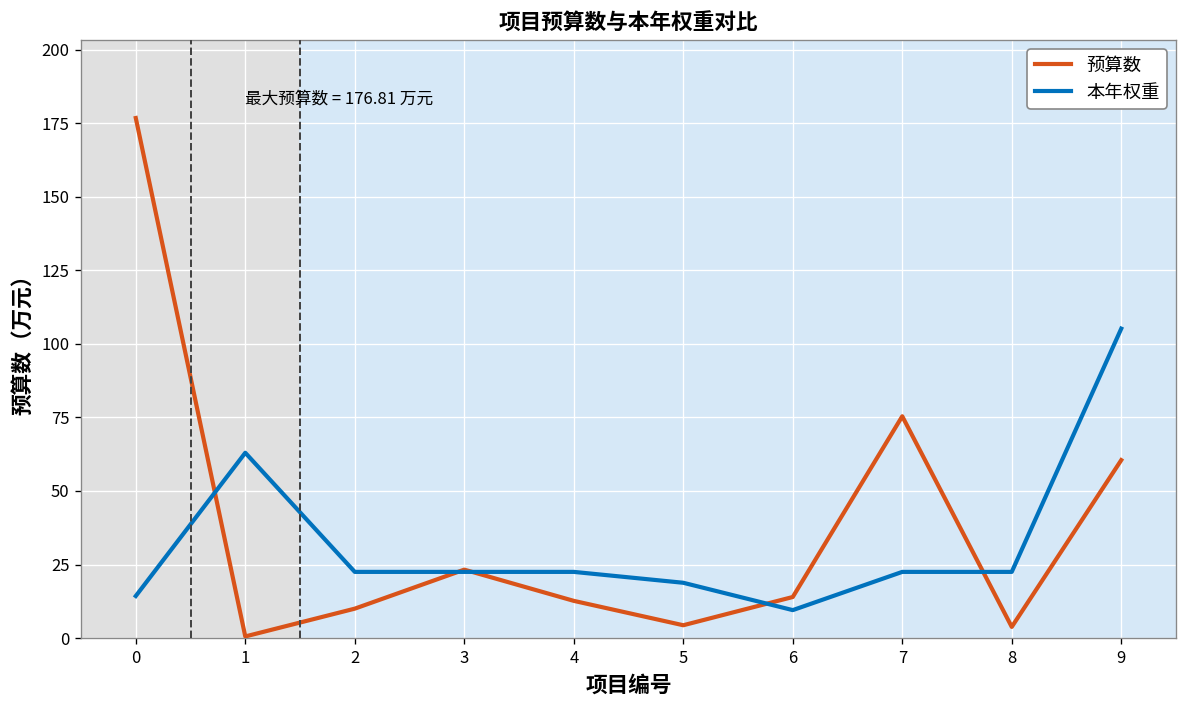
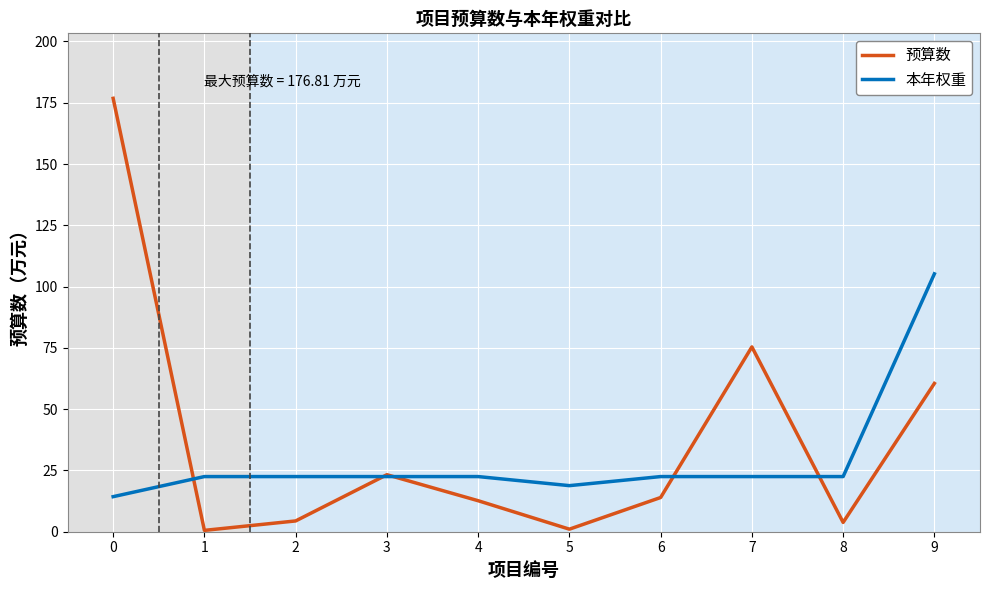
  {
    "预算数": {
      "0": 177,
      "1": 1,
-     "2": 10,
+     "2": 4,
      "4": 13,
-     "5": 4,
+     "5": 1,
      "6": 14,
      "7": 75,
      "8": 4,
      "9": 61
    },
    "本年权重": {
      "0": 14,
-     "1": 63,
+     "1": 23,
      "2": 23,
      "4": 23,
      "5": 19,
-     "6": 10,
+     "6": 23,
      "7": 23,
      "8": 23,
      "9": 105
    }
  }
